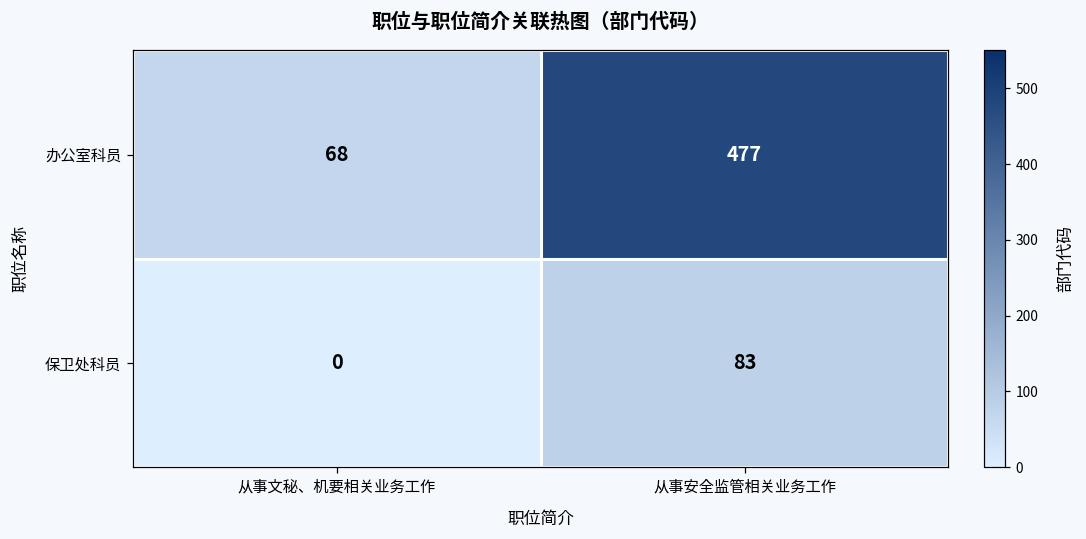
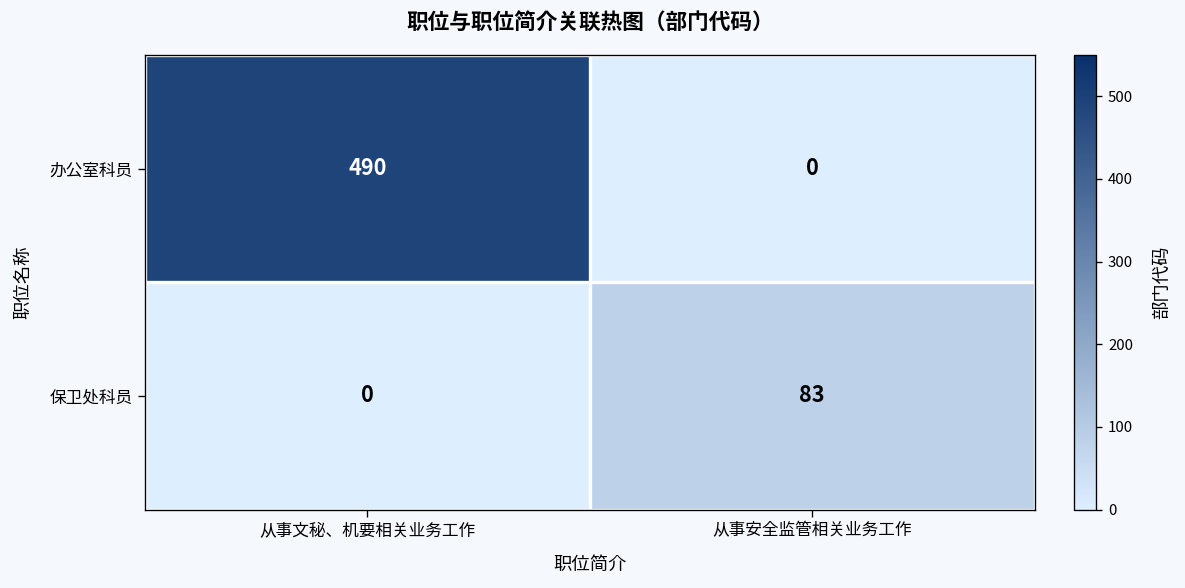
  {
    "办公室科员": {
-     "从事文秘、机要相关业务工作": 68,
-     "从事安全监管相关业务工作": 477
+     "从事文秘、机要相关业务工作": 490,
+     "从事安全监管相关业务工作": 0
    },
    "保卫处科员": {
      "从事文秘、机要相关业务工作": 0,
      "从事安全监管相关业务工作": 83
    }
  }
